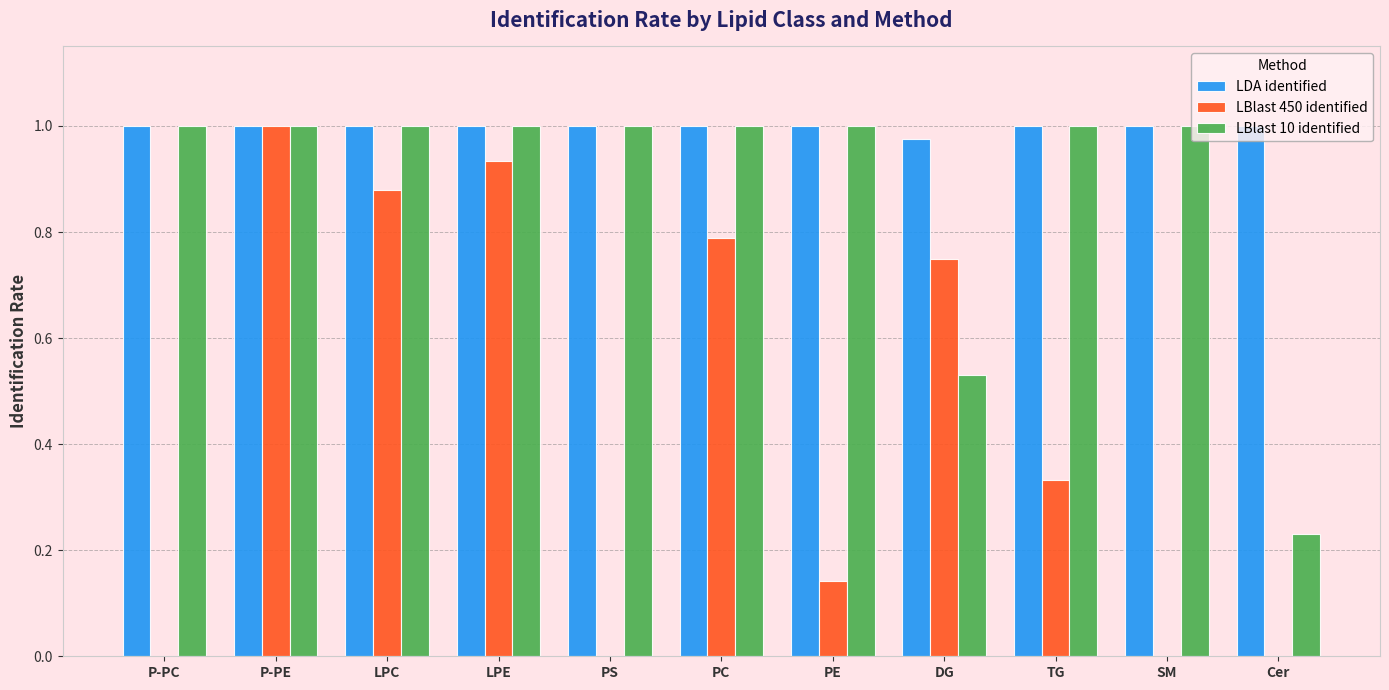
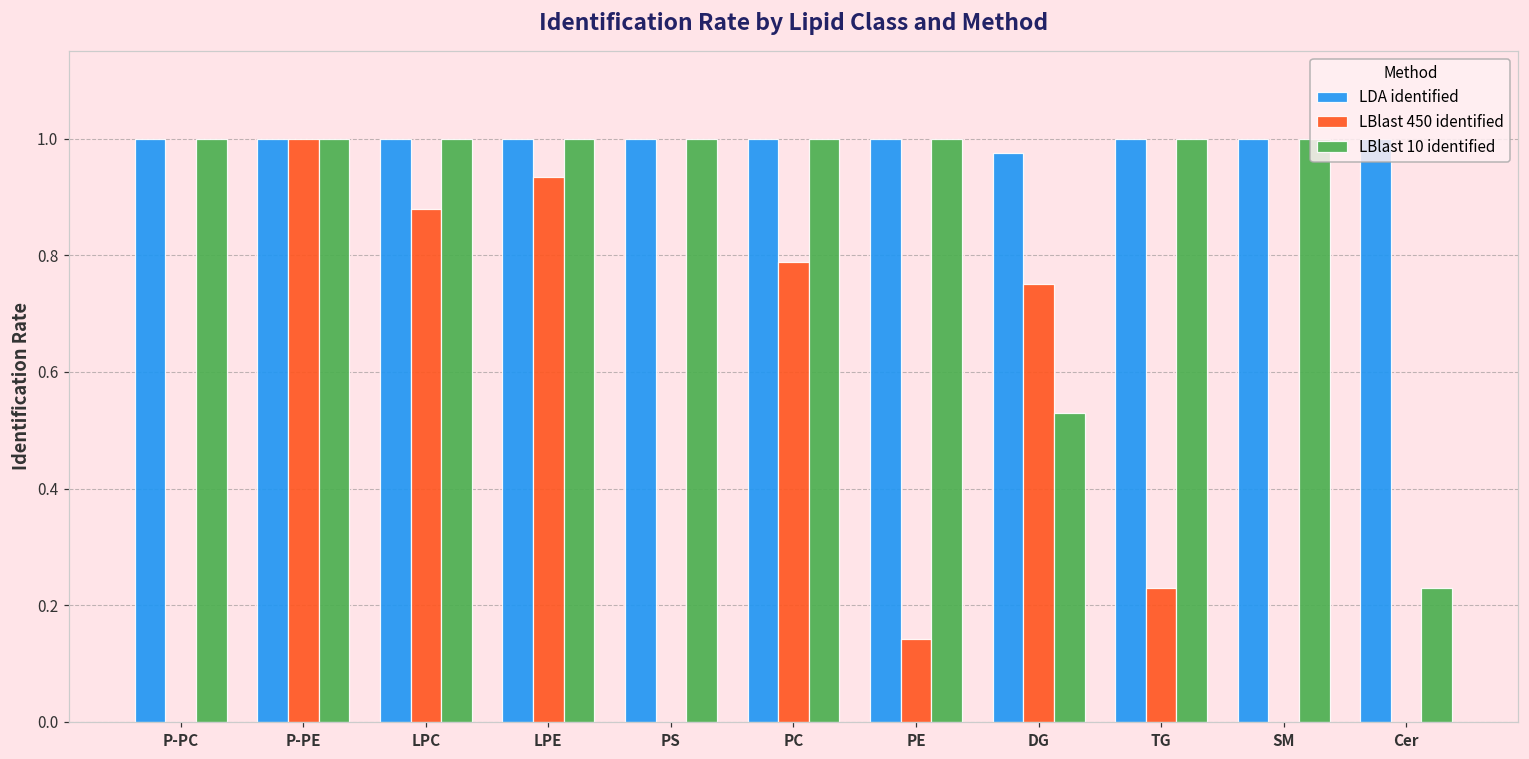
  {
    "LDA identified": {
      "P-PC": 1.00,
      "P-PE": 1.00,
      "LPC": 1.00,
      "LPE": 1.00,
      "PS": 1.00,
      "PC": 1.00,
      "PE": 1.00,
      "DG": 0.98,
      "TG": 1.00,
      "SM": 1.00
    },
    "LBlast 450 identified": {
      "P-PC": 0.00,
      "P-PE": 1.00,
      "LPC": 0.88,
      "LPE": 0.93,
      "PS": 0.00,
      "PC": 0.79,
      "PE": 0.14,
      "DG": 0.75,
-     "TG": 0.33,
+     "TG": 0.23,
      "SM": 0.00,
      "Cer": 0.00
    },
    "LBlast 10 identified": {
      "P-PC": 1.00,
      "P-PE": 1.00,
      "LPC": 1.00,
      "LPE": 1.00,
      "PS": 1.00,
      "PC": 1.00,
      "PE": 1.00,
      "DG": 0.53,
      "TG": 1.00,
      "Cer": 0.23
    }
  }
